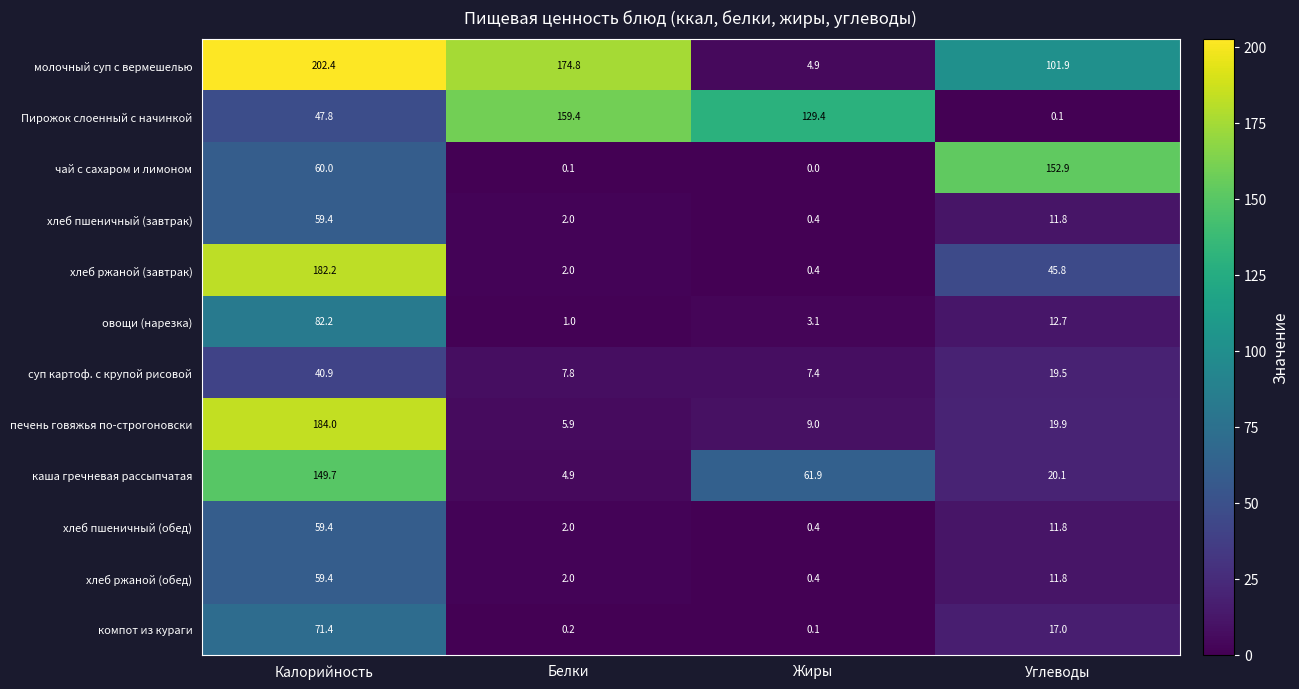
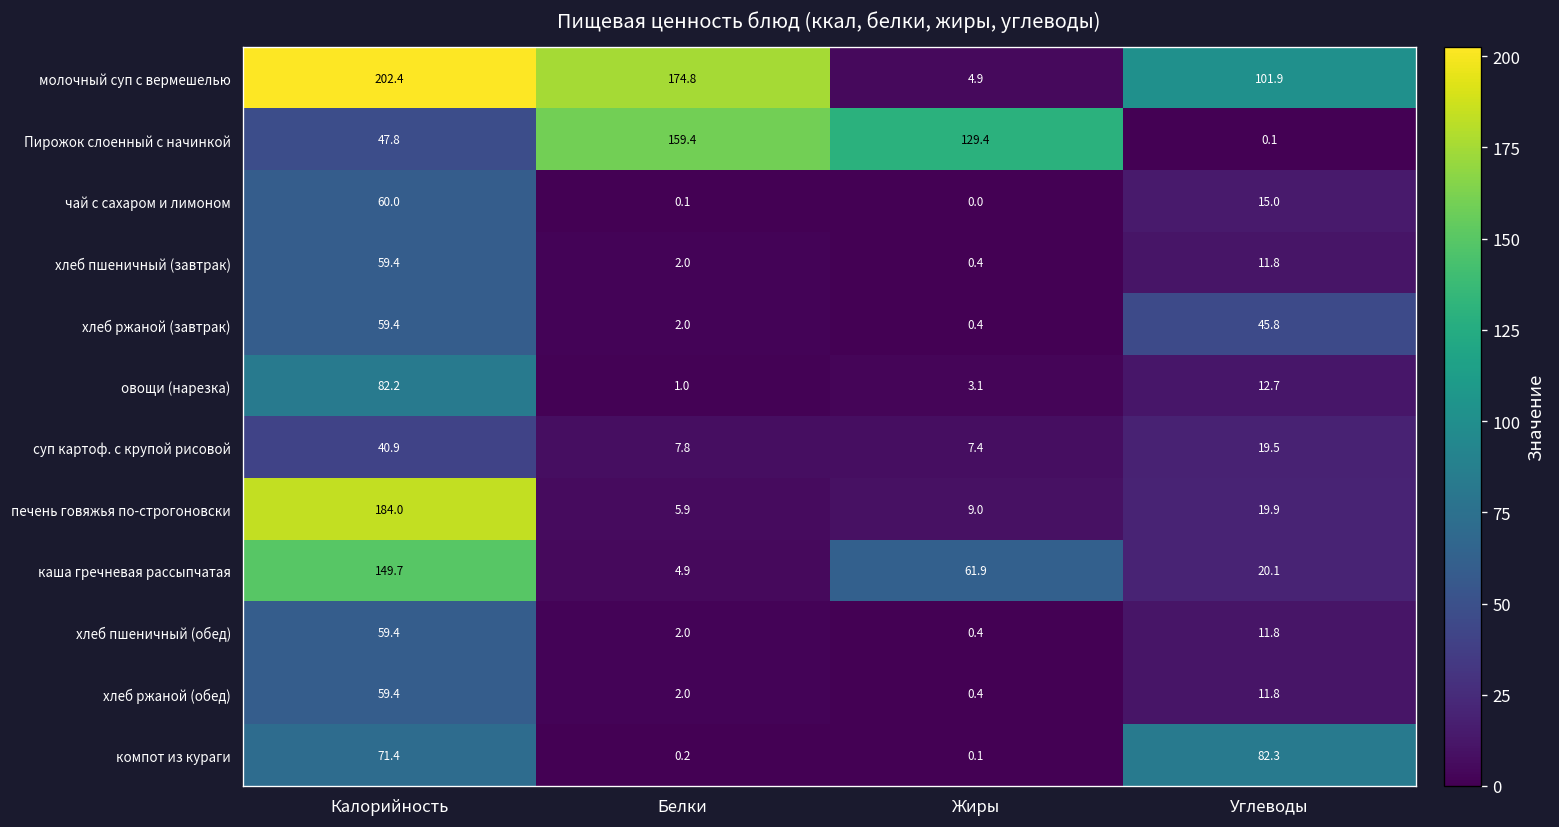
  {
    "молочный суп с вермешелью": {
      "Калорийность": 202.4,
      "Белки": 174.8,
      "Жиры": 4.9,
      "Углеводы": 101.9
    },
    "Пирожок слоенный с начинкой": {
      "Калорийность": 47.8,
      "Белки": 159.4,
      "Жиры": 129.4,
      "Углеводы": 0.1
    },
    "чай с сахаром и лимоном": {
      "Калорийность": 60.0,
      "Белки": 0.1,
      "Жиры": 0.0,
-     "Углеводы": 152.9
+     "Углеводы": 15.0
    },
    "хлеб пшеничный (завтрак)": {
      "Калорийность": 59.4,
      "Белки": 2.0,
      "Жиры": 0.4,
      "Углеводы": 11.8
    },
    "хлеб ржаной (завтрак)": {
-     "Калорийность": 182.2,
+     "Калорийность": 59.4,
      "Белки": 2.0,
      "Жиры": 0.4,
      "Углеводы": 45.8
    },
    "овощи (нарезка)": {
      "Калорийность": 82.2,
      "Белки": 1.0,
      "Жиры": 3.1,
      "Углеводы": 12.7
    },
    "суп картоф. с крупой рисовой": {
      "Калорийность": 40.9,
      "Белки": 7.8,
      "Жиры": 7.4,
      "Углеводы": 19.5
    },
    "печень говяжья по-строгоновски": {
      "Калорийность": 184.0,
      "Белки": 5.9,
      "Жиры": 9.0,
      "Углеводы": 19.9
    },
    "каша гречневая рассыпчатая": {
      "Калорийность": 149.7,
      "Белки": 4.9,
      "Жиры": 61.9,
      "Углеводы": 20.1
    },
    "хлеб пшеничный (обед)": {
      "Калорийность": 59.4,
      "Белки": 2.0,
      "Жиры": 0.4,
      "Углеводы": 11.8
    },
    "хлеб ржаной (обед)": {
      "Калорийность": 59.4,
      "Белки": 2.0,
      "Жиры": 0.4,
      "Углеводы": 11.8
    },
    "компот из кураги": {
      "Калорийность": 71.4,
      "Белки": 0.2,
      "Жиры": 0.1,
-     "Углеводы": 17.0
+     "Углеводы": 82.3
    }
  }
